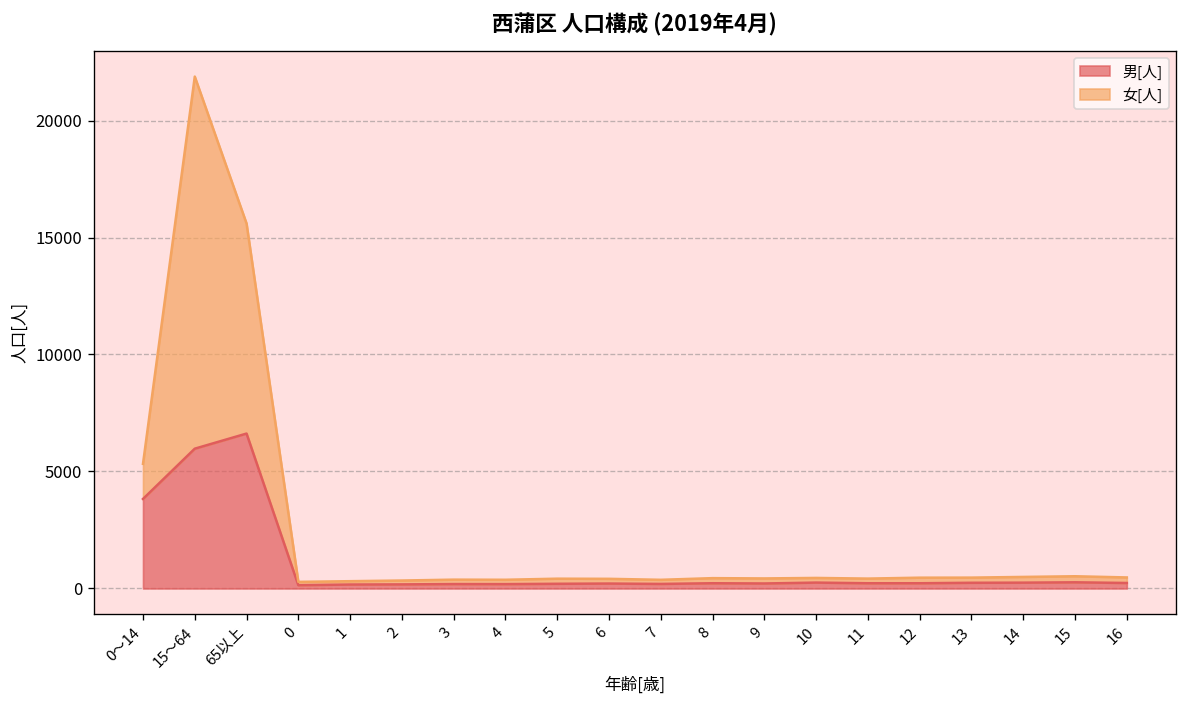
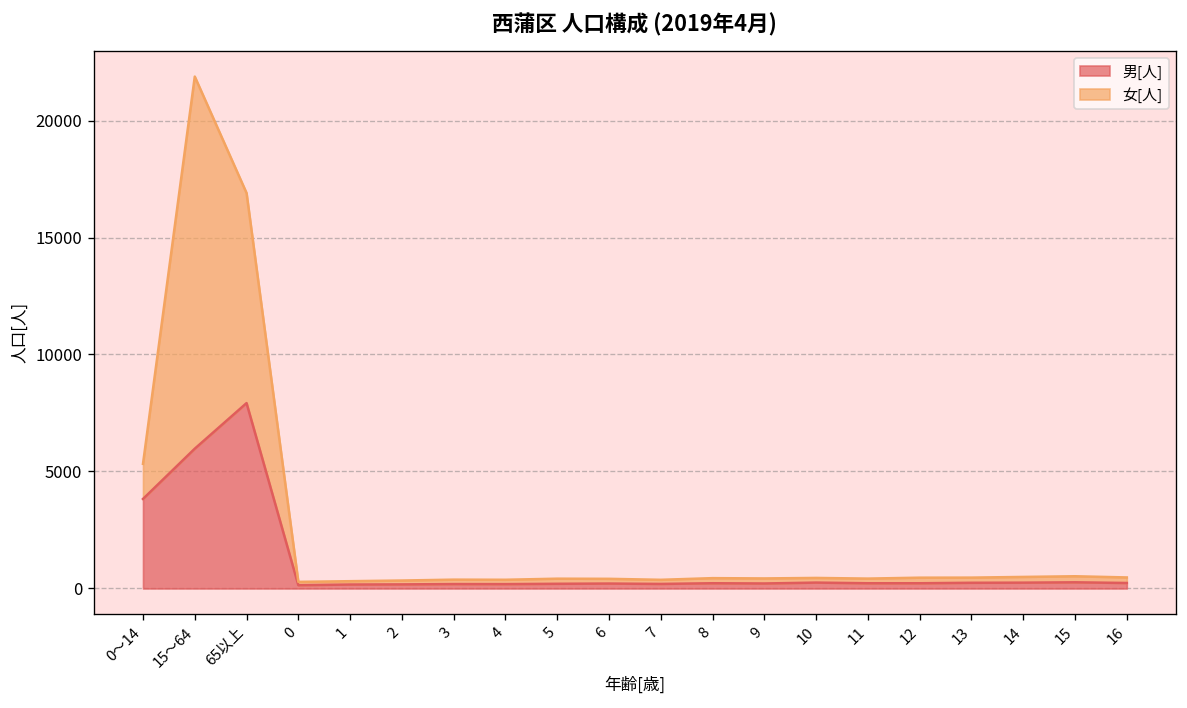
  {
    "男[人]": {
      "0～14": 3800,
      "15～64": 6000,
-     "65以上": 6600,
+     "65以上": 7900,
      "0": 100,
      "1": 200,
      "2": 200,
      "3": 200,
      "4": 200,
      "5": 200,
      "6": 200,
      "7": 200,
      "8": 200,
      "9": 200,
      "10": 300,
      "11": 200,
      "12": 200,
      "13": 200,
      "14": 200,
      "15": 300,
      "16": 200
    },
    "女[人]": {
      "0～14": 1500,
      "15～64": 15900,
      "65以上": 9000,
      "0": 100,
      "1": 100,
      "2": 200,
      "3": 200,
      "4": 200,
      "5": 200,
      "6": 200,
      "7": 200,
      "8": 200,
      "9": 200,
      "10": 200,
      "11": 200,
      "12": 200,
      "13": 200,
      "14": 200,
      "15": 300,
      "16": 200
    }
  }
